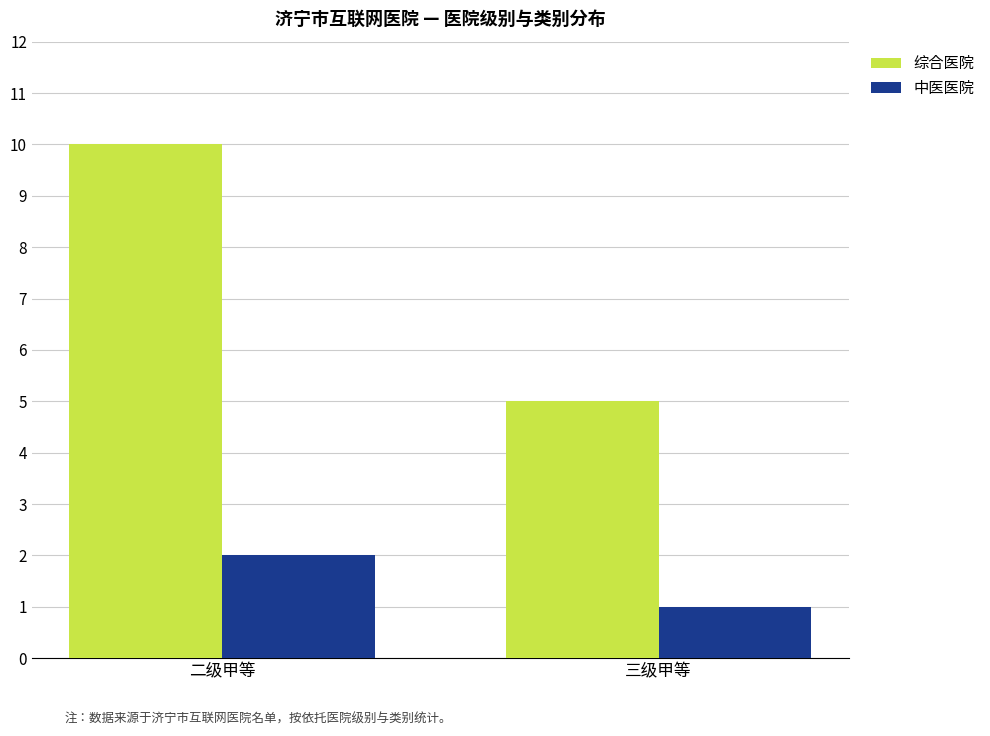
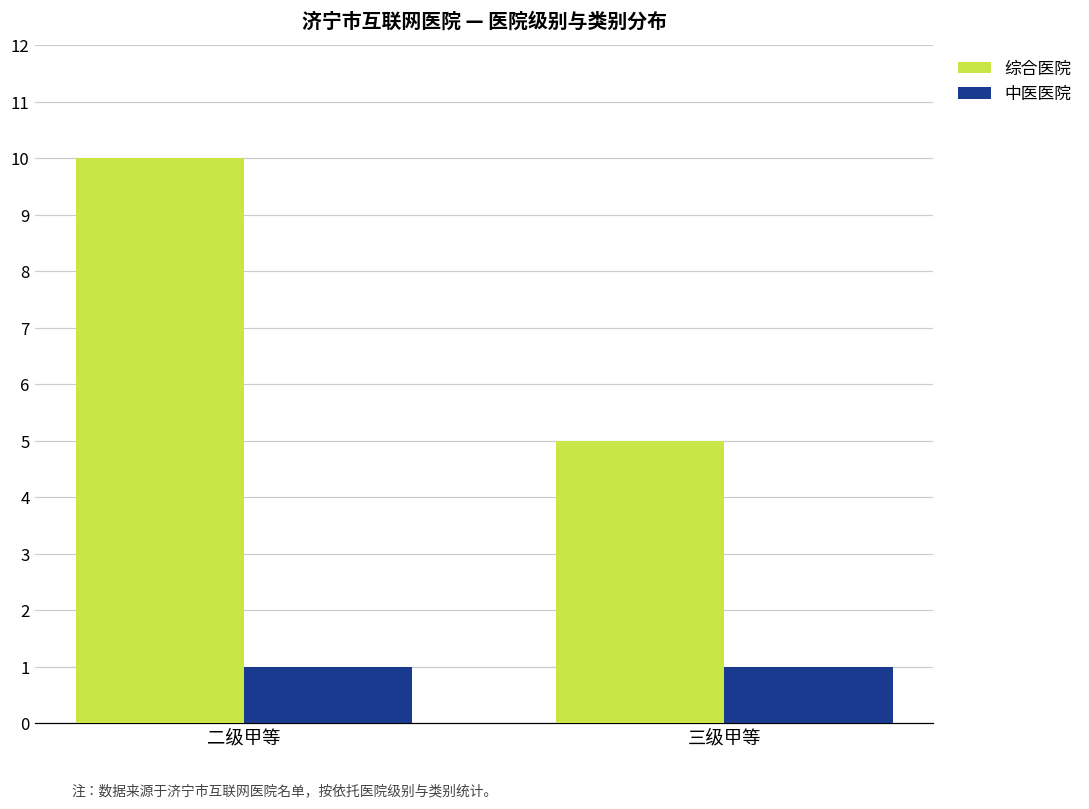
  {
    "综合医院": {
      "二级甲等": 10,
      "三级甲等": 5
    },
    "中医医院": {
-     "二级甲等": 2,
+     "二级甲等": 1,
      "三级甲等": 1
    }
  }
